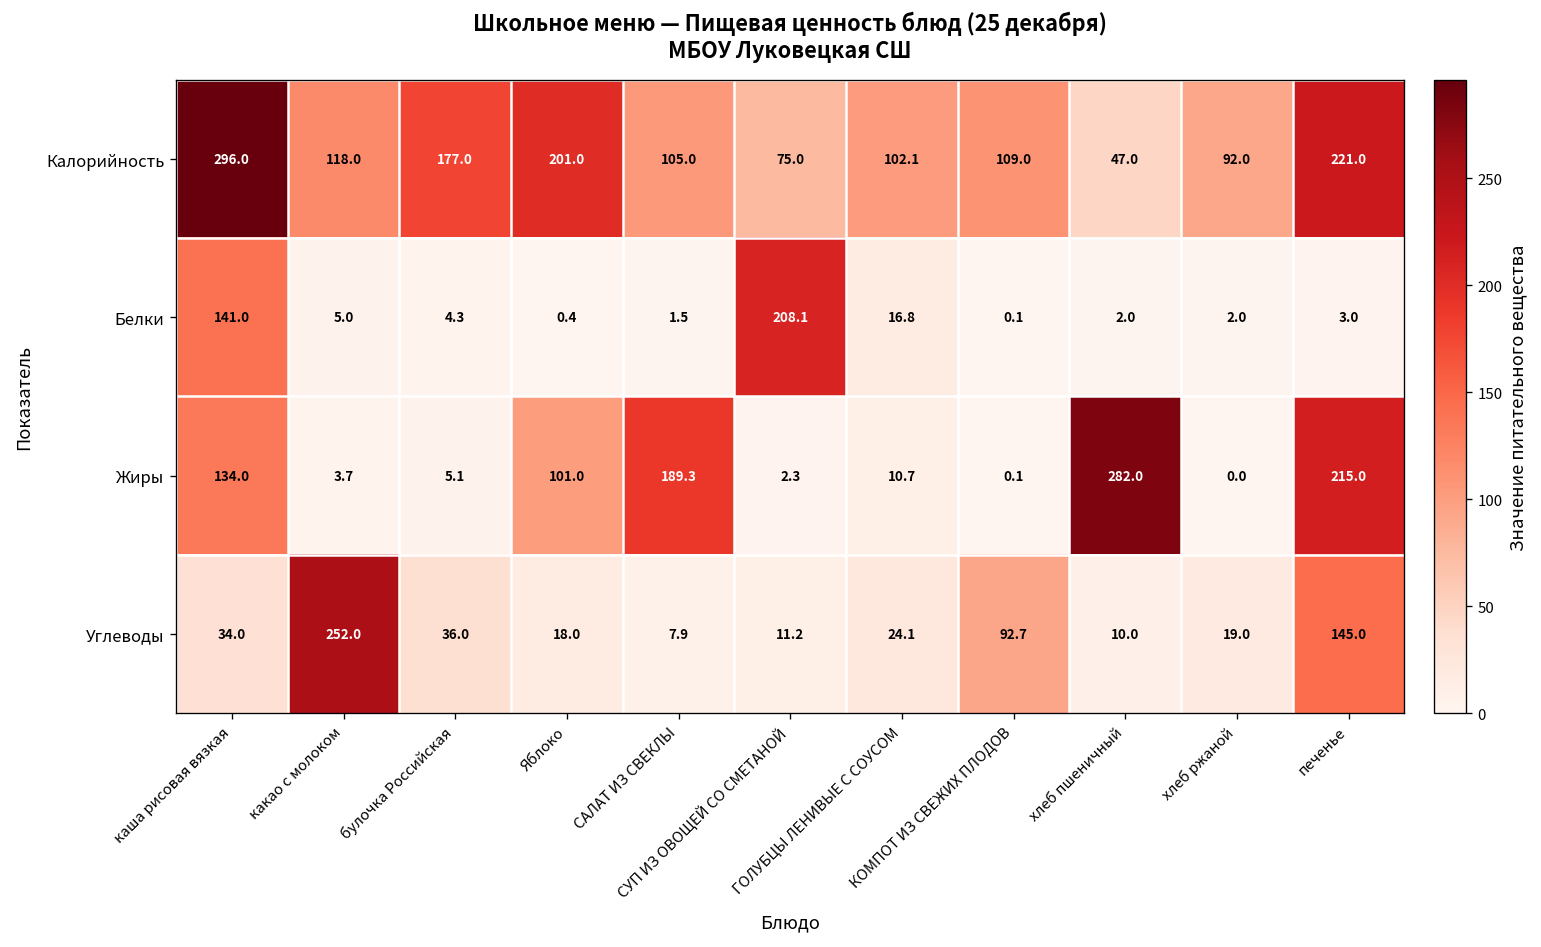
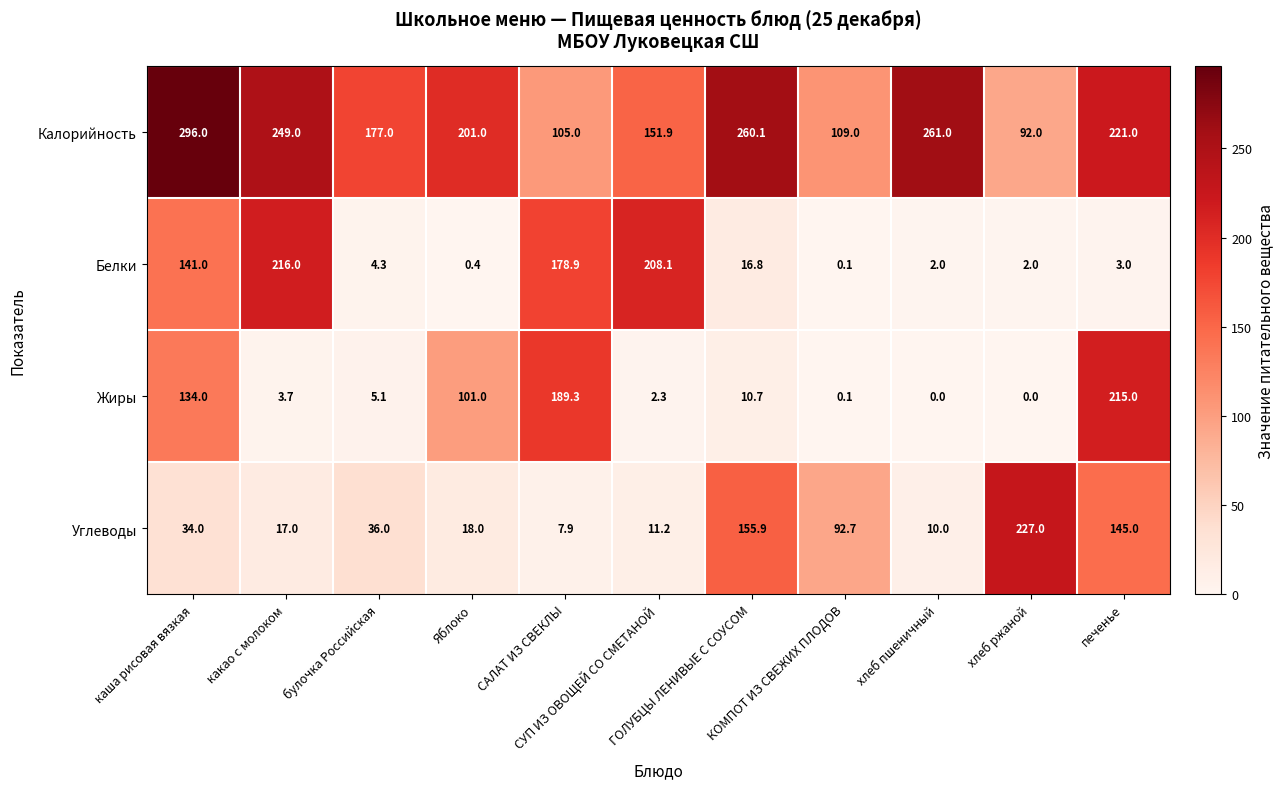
  {
    "Калорийность": {
      "каша рисовая вязкая": 296.0,
-     "какао с молоком": 118.0,
+     "какао с молоком": 249.0,
      "булочка Российская": 177.0,
      "Яблоко": 201.0,
      "САЛАТ ИЗ СВЕКЛЫ": 105.0,
-     "СУП ИЗ ОВОЩЕЙ СО СМЕТАНОЙ": 75.0,
-     "ГОЛУБЦЫ ЛЕНИВЫЕ С СОУСОМ": 102.1,
+     "СУП ИЗ ОВОЩЕЙ СО СМЕТАНОЙ": 151.9,
+     "ГОЛУБЦЫ ЛЕНИВЫЕ С СОУСОМ": 260.1,
      "КОМПОТ ИЗ СВЕЖИХ ПЛОДОВ": 109.0,
-     "хлеб пшеничный": 47.0,
+     "хлеб пшеничный": 261.0,
      "хлеб ржаной": 92.0,
      "печенье": 221.0
    },
    "Белки": {
      "каша рисовая вязкая": 141.0,
-     "какао с молоком": 5.0,
+     "какао с молоком": 216.0,
      "булочка Российская": 4.3,
      "Яблоко": 0.4,
-     "САЛАТ ИЗ СВЕКЛЫ": 1.5,
+     "САЛАТ ИЗ СВЕКЛЫ": 178.9,
      "СУП ИЗ ОВОЩЕЙ СО СМЕТАНОЙ": 208.1,
      "ГОЛУБЦЫ ЛЕНИВЫЕ С СОУСОМ": 16.8,
      "КОМПОТ ИЗ СВЕЖИХ ПЛОДОВ": 0.1,
      "хлеб пшеничный": 2.0,
      "хлеб ржаной": 2.0,
      "печенье": 3.0
    },
    "Жиры": {
      "каша рисовая вязкая": 134.0,
      "какао с молоком": 3.7,
      "булочка Российская": 5.1,
      "Яблоко": 101.0,
      "САЛАТ ИЗ СВЕКЛЫ": 189.3,
      "СУП ИЗ ОВОЩЕЙ СО СМЕТАНОЙ": 2.3,
      "ГОЛУБЦЫ ЛЕНИВЫЕ С СОУСОМ": 10.7,
      "КОМПОТ ИЗ СВЕЖИХ ПЛОДОВ": 0.1,
-     "хлеб пшеничный": 282.0,
+     "хлеб пшеничный": 0.0,
      "хлеб ржаной": 0.0,
      "печенье": 215.0
    },
    "Углеводы": {
      "каша рисовая вязкая": 34.0,
-     "какао с молоком": 252.0,
+     "какао с молоком": 17.0,
      "булочка Российская": 36.0,
      "Яблоко": 18.0,
      "САЛАТ ИЗ СВЕКЛЫ": 7.9,
      "СУП ИЗ ОВОЩЕЙ СО СМЕТАНОЙ": 11.2,
-     "ГОЛУБЦЫ ЛЕНИВЫЕ С СОУСОМ": 24.1,
+     "ГОЛУБЦЫ ЛЕНИВЫЕ С СОУСОМ": 155.9,
      "КОМПОТ ИЗ СВЕЖИХ ПЛОДОВ": 92.7,
      "хлеб пшеничный": 10.0,
-     "хлеб ржаной": 19.0,
+     "хлеб ржаной": 227.0,
      "печенье": 145.0
    }
  }
